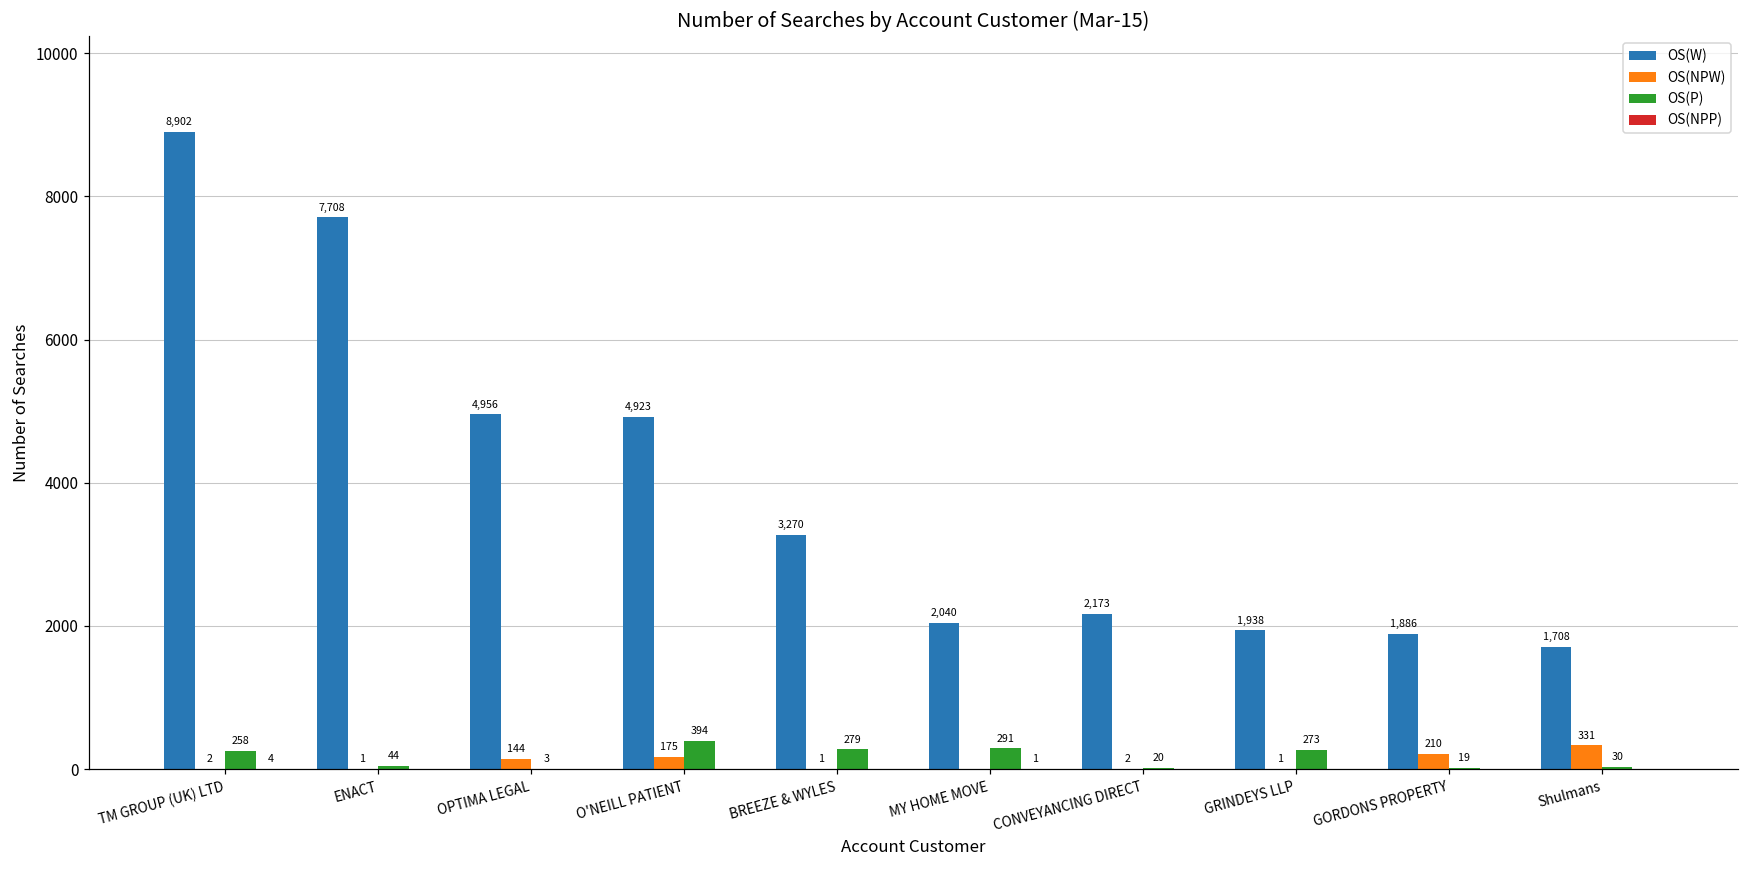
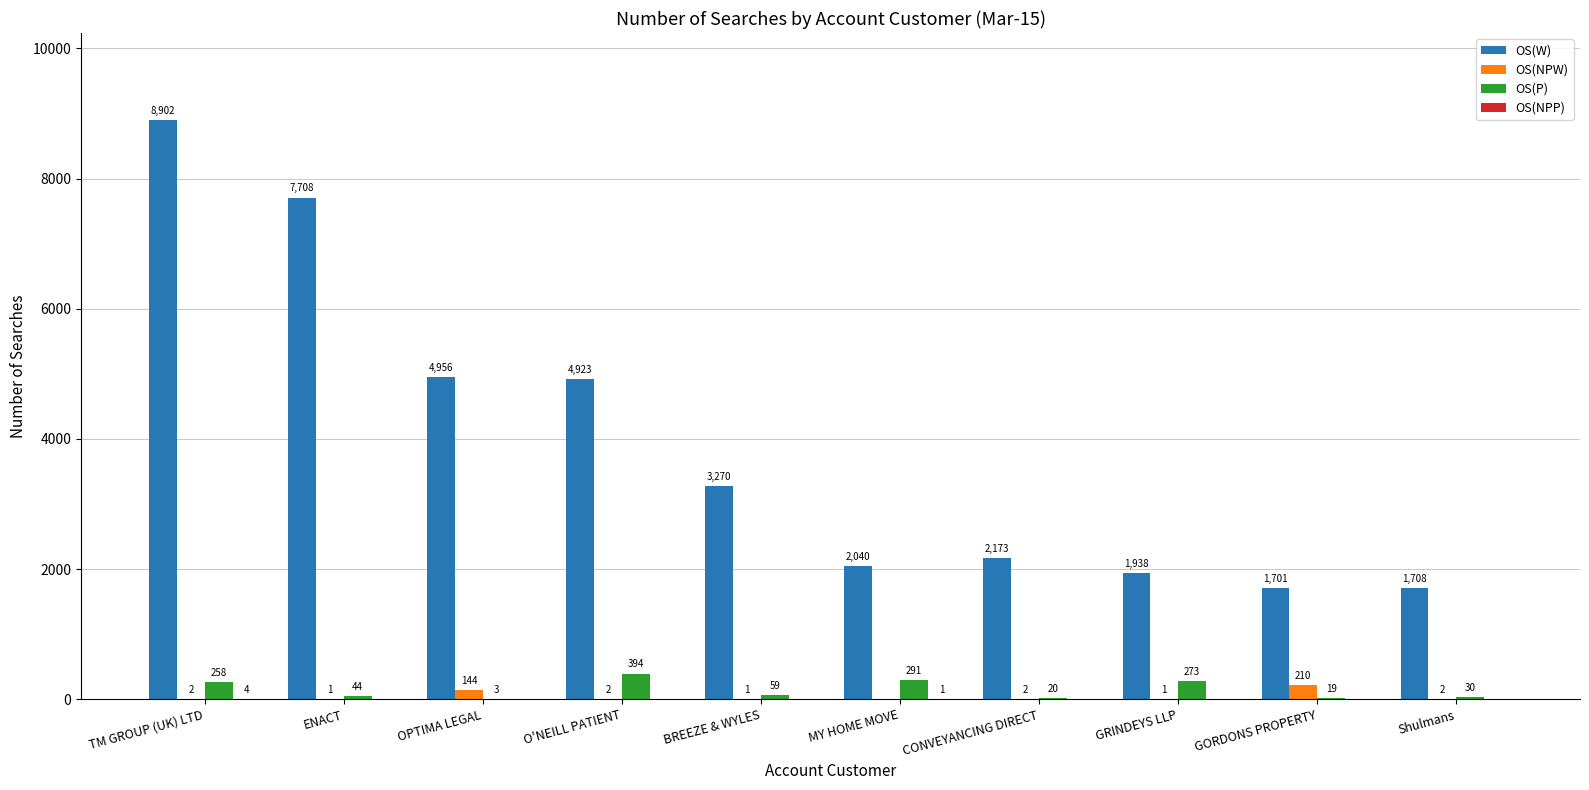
  {
    "OS(W)": {
      "TM GROUP (UK) LTD": "8,902",
      "ENACT": "7,708",
      "OPTIMA LEGAL": "4,956",
      "O'NEILL PATIENT": "4,923",
      "BREEZE & WYLES": "3,270",
      "MY HOME MOVE": "2,040",
      "CONVEYANCING DIRECT": "2,173",
      "GRINDEYS LLP": "1,938",
-     "GORDONS PROPERTY": "1,886",
+     "GORDONS PROPERTY": "1,701",
      "Shulmans": "1,708"
    },
    "OS(NPW)": {
      "TM GROUP (UK) LTD": "2",
      "ENACT": "1",
      "OPTIMA LEGAL": "144",
-     "O'NEILL PATIENT": "175",
+     "O'NEILL PATIENT": "2",
      "BREEZE & WYLES": "1",
      "CONVEYANCING DIRECT": "2",
      "GRINDEYS LLP": "1",
      "GORDONS PROPERTY": "210",
-     "Shulmans": "331"
+     "Shulmans": "2"
    },
    "OS(P)": {
      "TM GROUP (UK) LTD": "258",
      "ENACT": "44",
      "OPTIMA LEGAL": "3",
      "O'NEILL PATIENT": "394",
-     "BREEZE & WYLES": "279",
+     "BREEZE & WYLES": "59",
      "MY HOME MOVE": "291",
      "CONVEYANCING DIRECT": "20",
      "GRINDEYS LLP": "273",
      "GORDONS PROPERTY": "19",
      "Shulmans": "30"
    },
    "OS(NPP)": {
      "TM GROUP (UK) LTD": "4",
      "MY HOME MOVE": "1"
    }
  }
